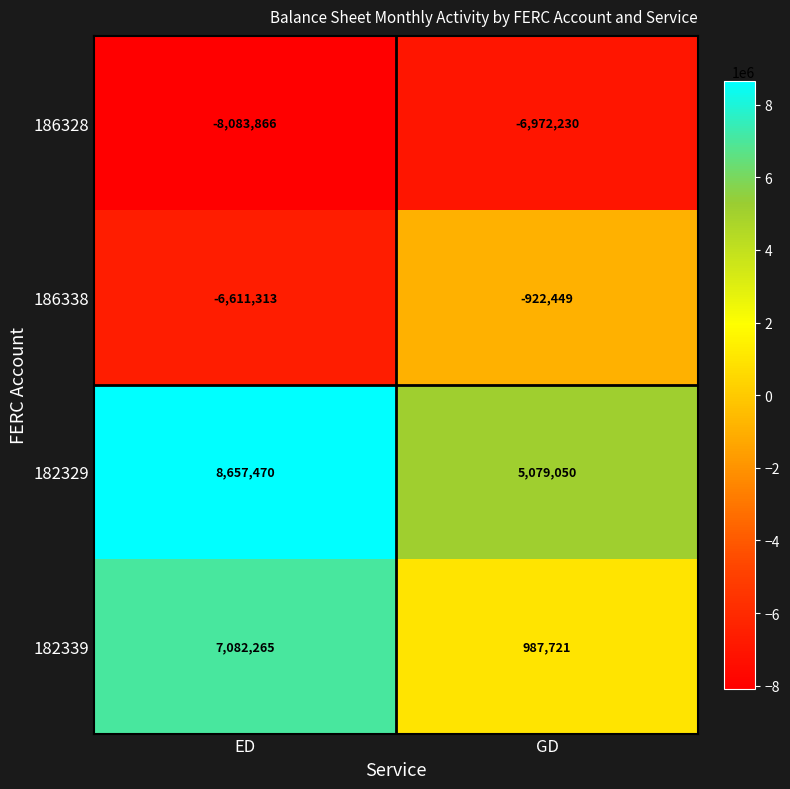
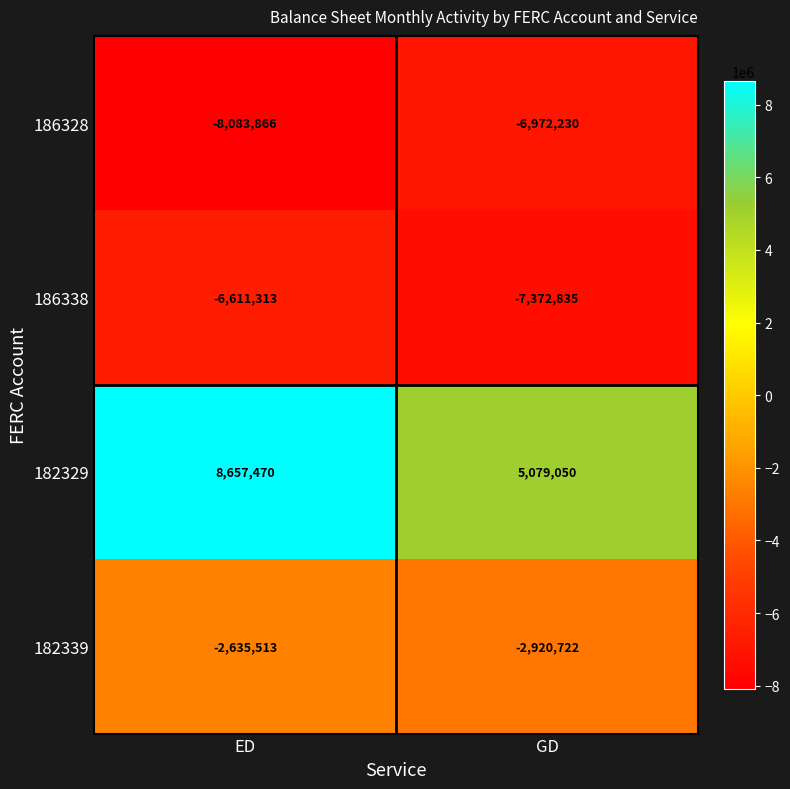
  {
    "186328": {
      "ED": "-8,083,866",
      "GD": "-6,972,230"
    },
    "186338": {
      "ED": "-6,611,313",
-     "GD": "-922,449"
+     "GD": "-7,372,835"
    },
    "182329": {
      "ED": "8,657,470",
      "GD": "5,079,050"
    },
    "182339": {
-     "ED": "7,082,265",
-     "GD": "987,721"
+     "ED": "-2,635,513",
+     "GD": "-2,920,722"
    }
  }
